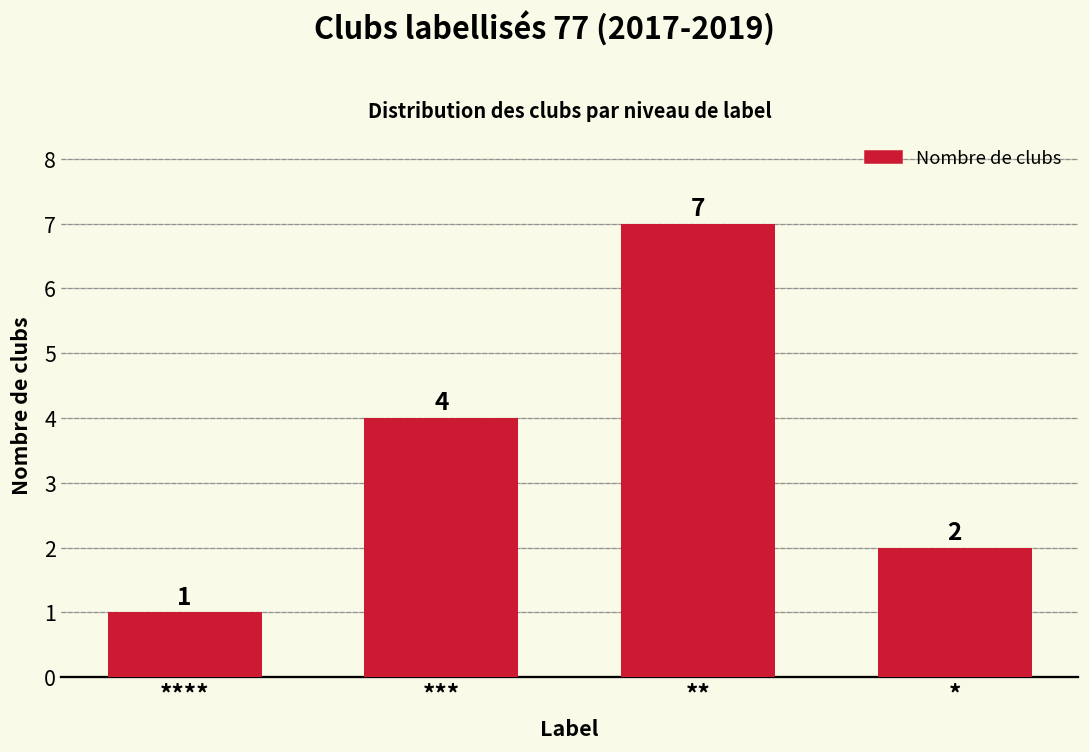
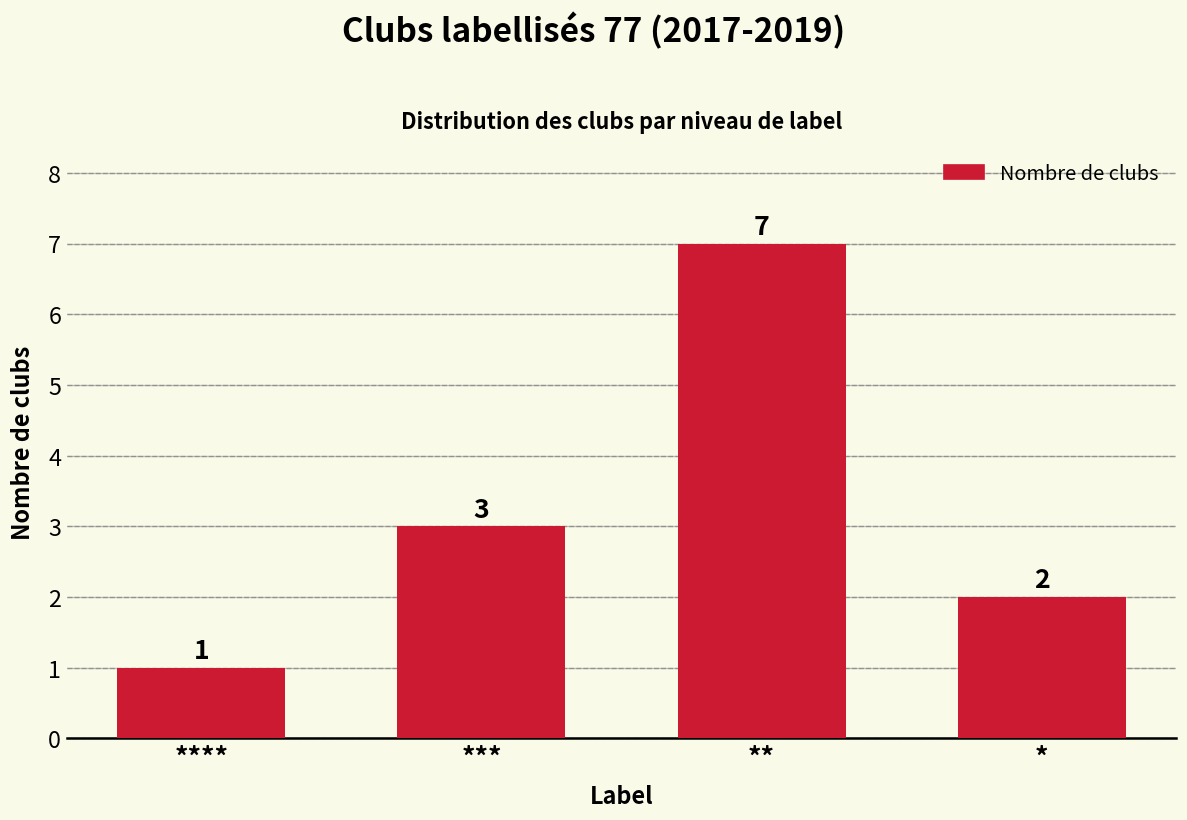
  {
    "****": 1,
-   "***": 4,
+   "***": 3,
    "**": 7,
    "*": 2
  }
